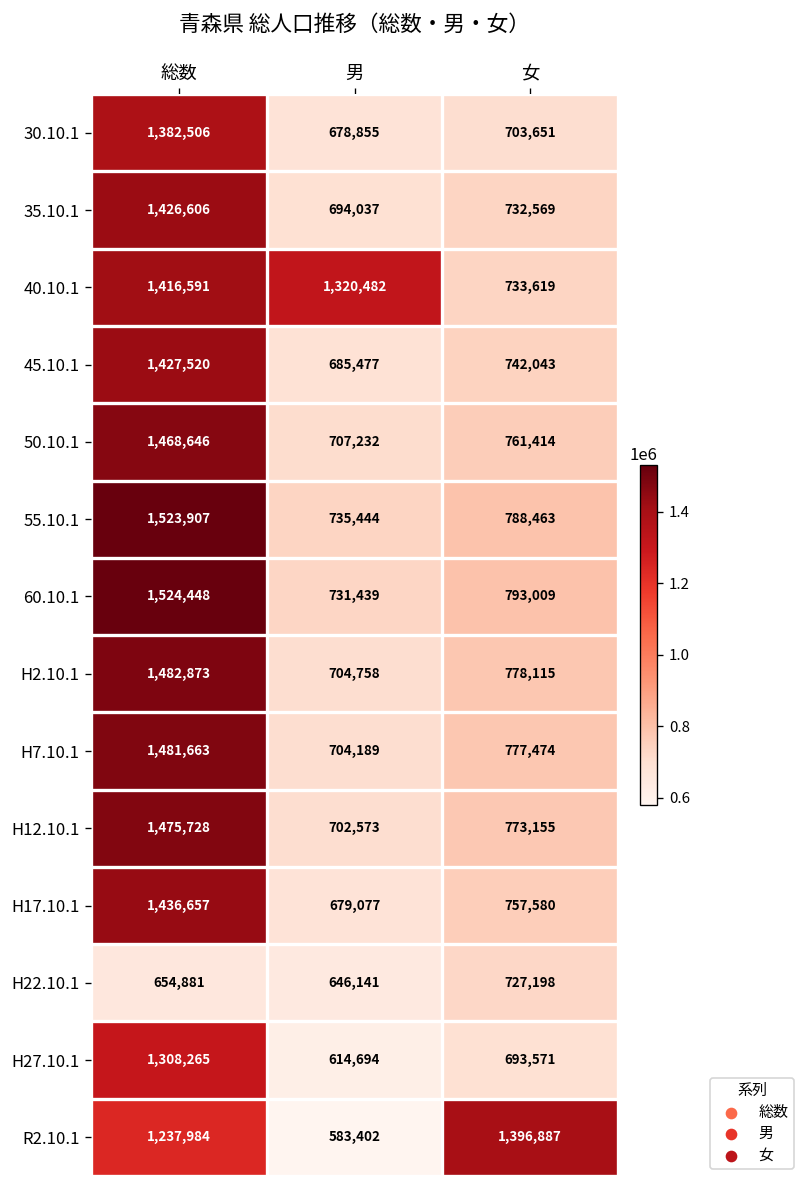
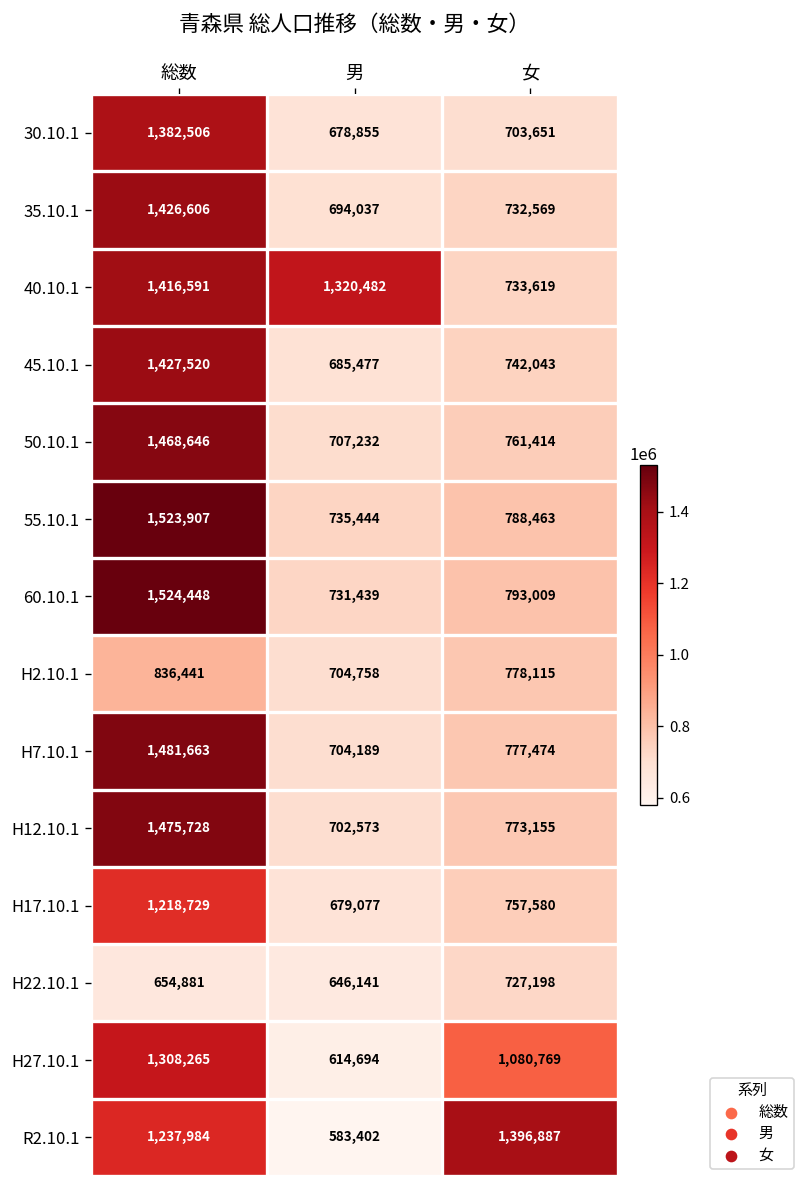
  {
    "30.10.1": {
      "総数": "1,382,506",
      "男": "678,855",
      "女": "703,651"
    },
    "35.10.1": {
      "総数": "1,426,606",
      "男": "694,037",
      "女": "732,569"
    },
    "40.10.1": {
      "総数": "1,416,591",
      "男": "1,320,482",
      "女": "733,619"
    },
    "45.10.1": {
      "総数": "1,427,520",
      "男": "685,477",
      "女": "742,043"
    },
    "50.10.1": {
      "総数": "1,468,646",
      "男": "707,232",
      "女": "761,414"
    },
    "55.10.1": {
      "総数": "1,523,907",
      "男": "735,444",
      "女": "788,463"
    },
    "60.10.1": {
      "総数": "1,524,448",
      "男": "731,439",
      "女": "793,009"
    },
    "H2.10.1": {
-     "総数": "1,482,873",
+     "総数": "836,441",
      "男": "704,758",
      "女": "778,115"
    },
    "H7.10.1": {
      "総数": "1,481,663",
      "男": "704,189",
      "女": "777,474"
    },
    "H12.10.1": {
      "総数": "1,475,728",
      "男": "702,573",
      "女": "773,155"
    },
    "H17.10.1": {
-     "総数": "1,436,657",
+     "総数": "1,218,729",
      "男": "679,077",
      "女": "757,580"
    },
    "H22.10.1": {
      "総数": "654,881",
      "男": "646,141",
      "女": "727,198"
    },
    "H27.10.1": {
      "総数": "1,308,265",
      "男": "614,694",
-     "女": "693,571"
+     "女": "1,080,769"
    },
    "R2.10.1": {
      "総数": "1,237,984",
      "男": "583,402",
      "女": "1,396,887"
    }
  }
